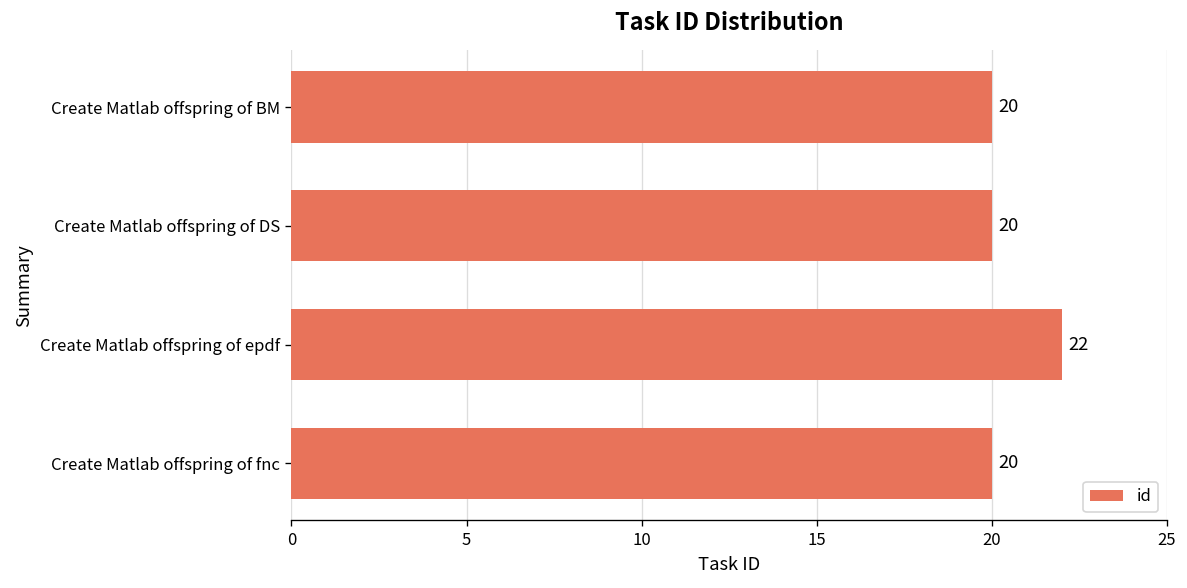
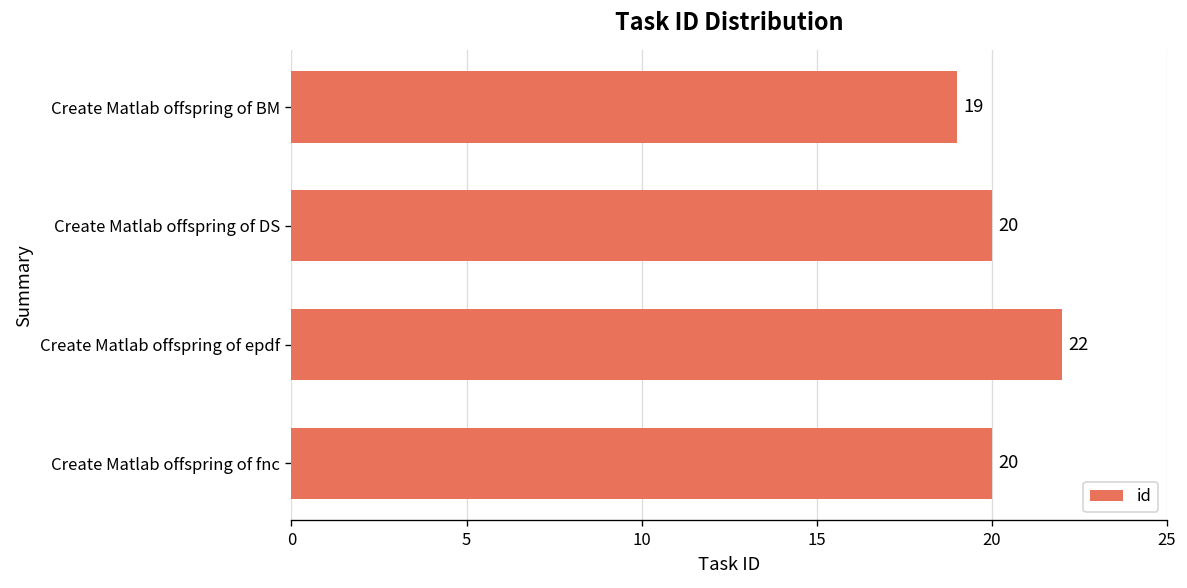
  {
-   "Create Matlab offspring of BM": 20,
+   "Create Matlab offspring of BM": 19,
    "Create Matlab offspring of DS": 20,
    "Create Matlab offspring of epdf": 22,
    "Create Matlab offspring of fnc": 20
  }
